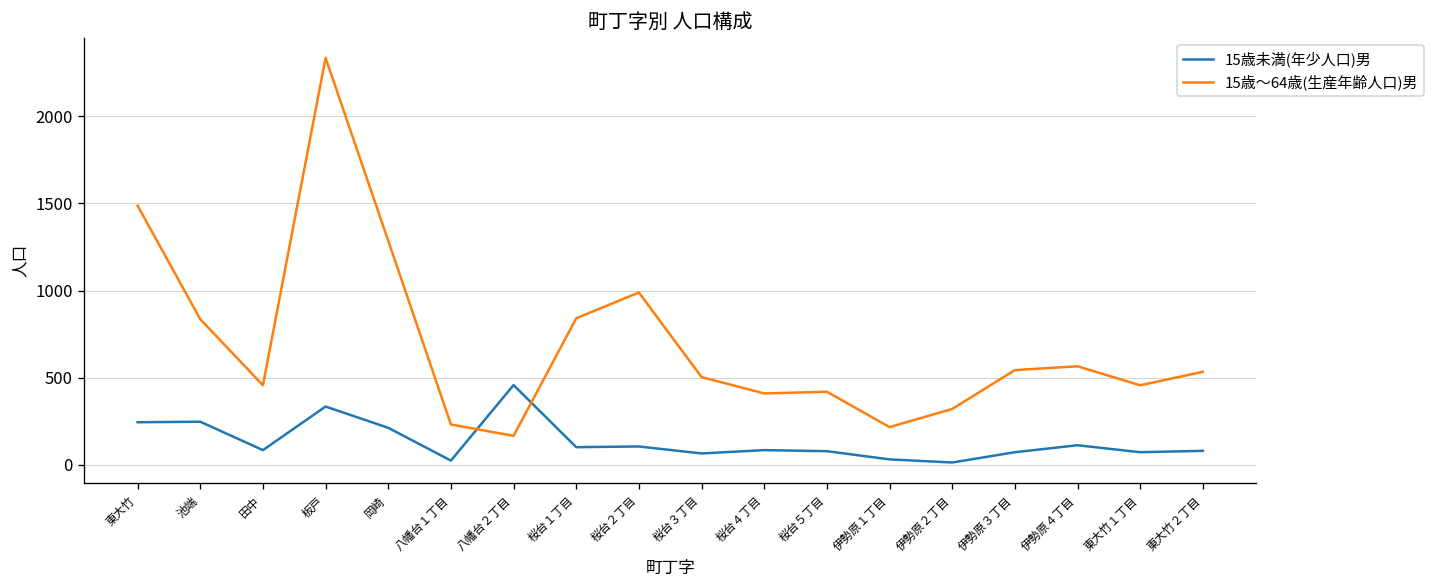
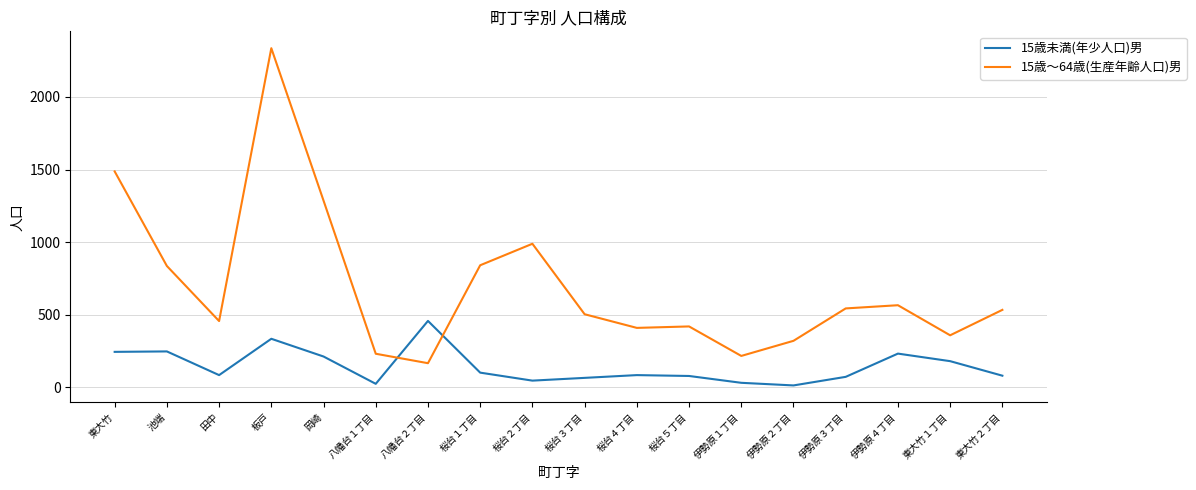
  {
    "15歳未満(年少人口)男": {
      "東大竹": 250,
      "池端": 250,
      "田中": 90,
      "板戸": 340,
      "岡崎": 210,
      "八幡台１丁目": 30,
      "八幡台２丁目": 460,
      "桜台１丁目": 100,
-     "桜台２丁目": 110,
+     "桜台２丁目": 50,
      "桜台３丁目": 70,
      "桜台４丁目": 90,
      "桜台５丁目": 80,
      "伊勢原１丁目": 30,
      "伊勢原２丁目": 10,
      "伊勢原３丁目": 70,
-     "伊勢原４丁目": 110,
-     "東大竹１丁目": 70,
+     "伊勢原４丁目": 230,
+     "東大竹１丁目": 180,
      "東大竹２丁目": 80
    },
    "15歳～64歳(生産年齢人口)男": {
      "東大竹": 1490,
      "池端": 840,
      "田中": 460,
      "板戸": 2340,
      "岡崎": 1290,
      "八幡台１丁目": 230,
      "八幡台２丁目": 170,
      "桜台１丁目": 840,
      "桜台２丁目": 990,
      "桜台３丁目": 500,
      "桜台４丁目": 410,
      "桜台５丁目": 420,
      "伊勢原１丁目": 220,
      "伊勢原２丁目": 320,
      "伊勢原３丁目": 540,
      "伊勢原４丁目": 570,
-     "東大竹１丁目": 460,
+     "東大竹１丁目": 360,
      "東大竹２丁目": 530
    }
  }
